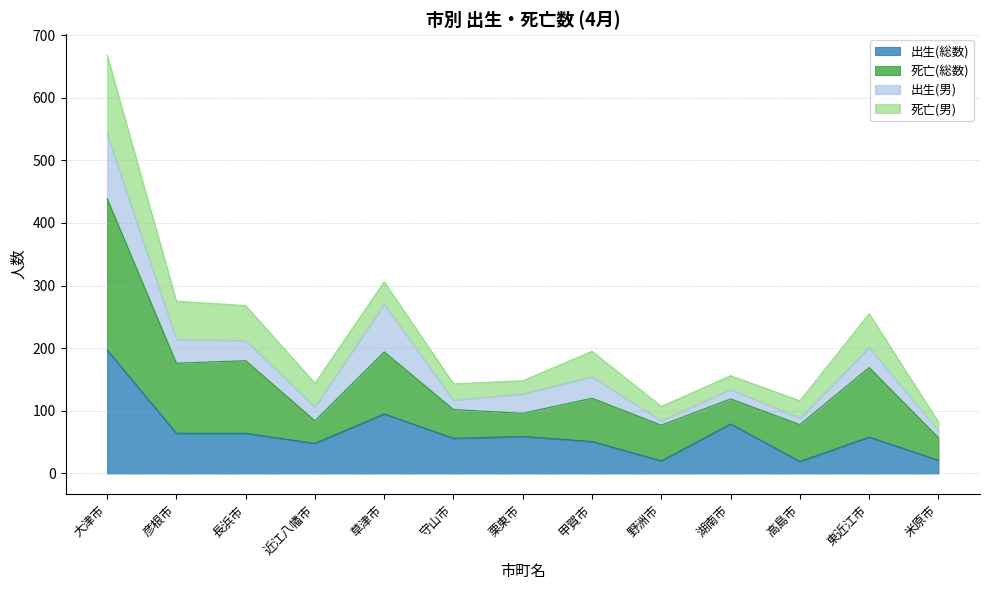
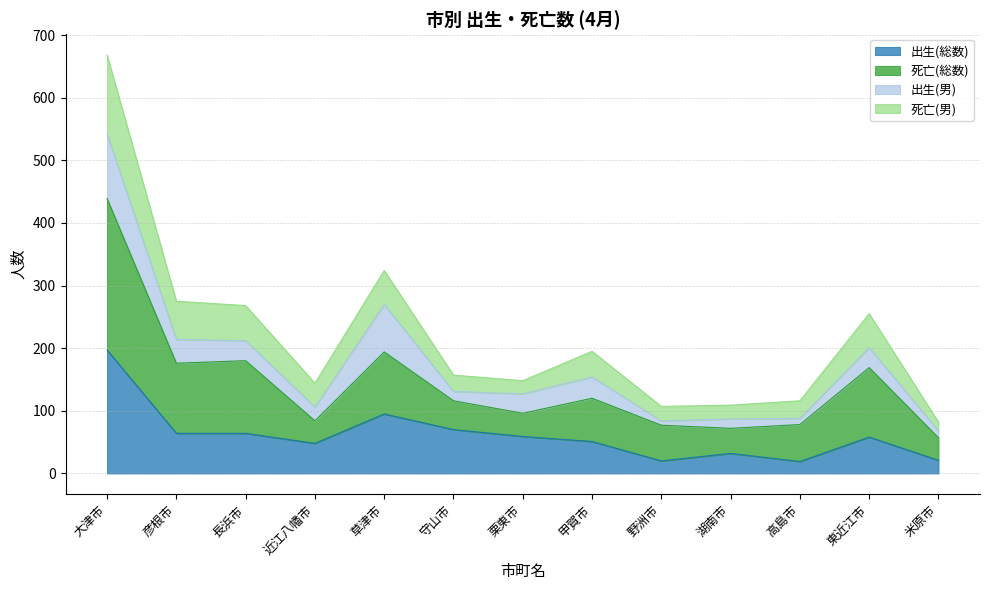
  {
    "出生(総数)": {
      "大津市": 200,
      "彦根市": 60,
      "長浜市": 60,
      "近江八幡市": 50,
      "草津市": 100,
-     "守山市": 60,
+     "守山市": 70,
      "栗東市": 60,
      "甲賀市": 50,
      "野洲市": 20,
-     "湖南市": 80,
+     "湖南市": 30,
      "高島市": 20,
      "東近江市": 60,
      "米原市": 20
    },
    "死亡(総数)": {
      "大津市": 240,
      "彦根市": 110,
      "長浜市": 120,
      "近江八幡市": 40,
      "草津市": 100,
      "守山市": 50,
      "栗東市": 40,
      "甲賀市": 70,
      "野洲市": 60,
      "湖南市": 40,
      "高島市": 60,
      "東近江市": 110,
      "米原市": 40
    },
    "出生(男)": {
      "大津市": 100,
      "彦根市": 40,
      "長浜市": 30,
      "近江八幡市": 20,
      "草津市": 80,
      "守山市": 20,
      "栗東市": 30,
      "甲賀市": 30,
      "野洲市": 10,
      "湖南市": 20,
      "高島市": 10,
      "東近江市": 30,
      "米原市": 10
    },
    "死亡(男)": {
      "大津市": 130,
      "彦根市": 60,
      "長浜市": 60,
      "近江八幡市": 40,
-     "草津市": 40,
+     "草津市": 50,
      "守山市": 30,
      "栗東市": 20,
      "甲賀市": 40,
      "野洲市": 20,
      "湖南市": 20,
      "高島市": 30,
      "東近江市": 50,
      "米原市": 10
    }
  }
